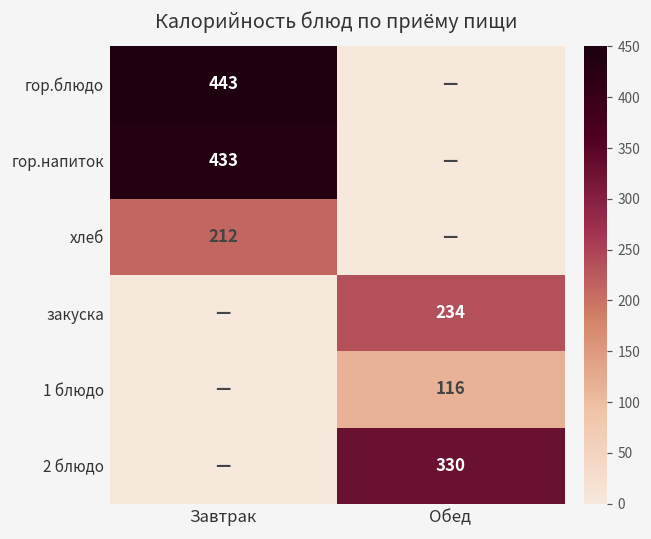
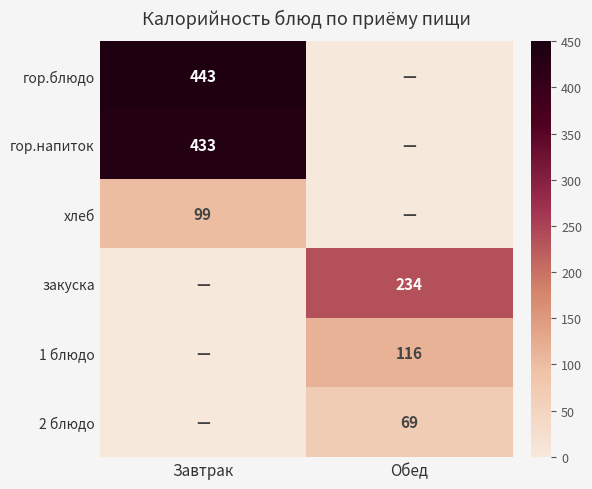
  {
    "гор.блюдо": {
      "Завтрак": 443
    },
    "гор.напиток": {
      "Завтрак": 433
    },
    "хлеб": {
-     "Завтрак": 212
+     "Завтрак": 99
    },
    "закуска": {
      "Обед": 234
    },
    "1 блюдо": {
      "Обед": 116
    },
    "2 блюдо": {
-     "Обед": 330
+     "Обед": 69
    }
  }
